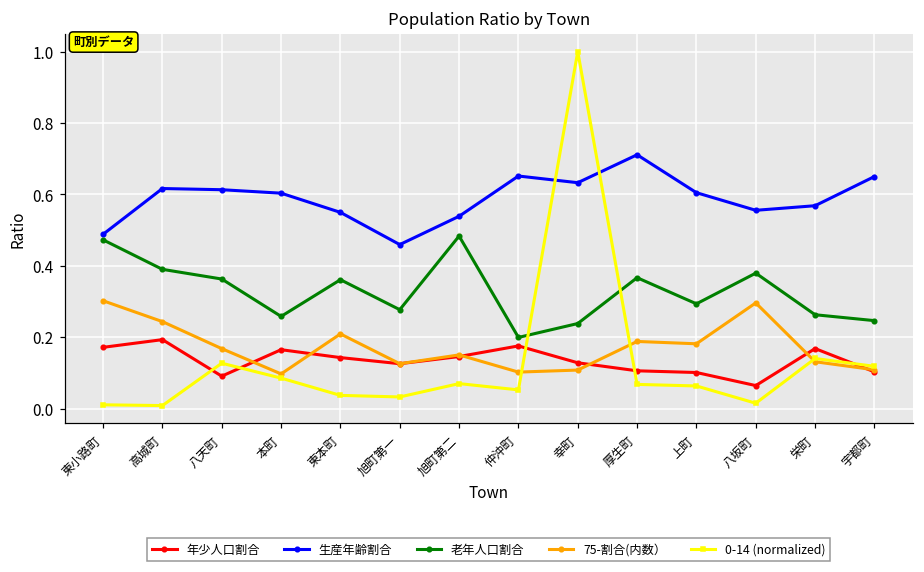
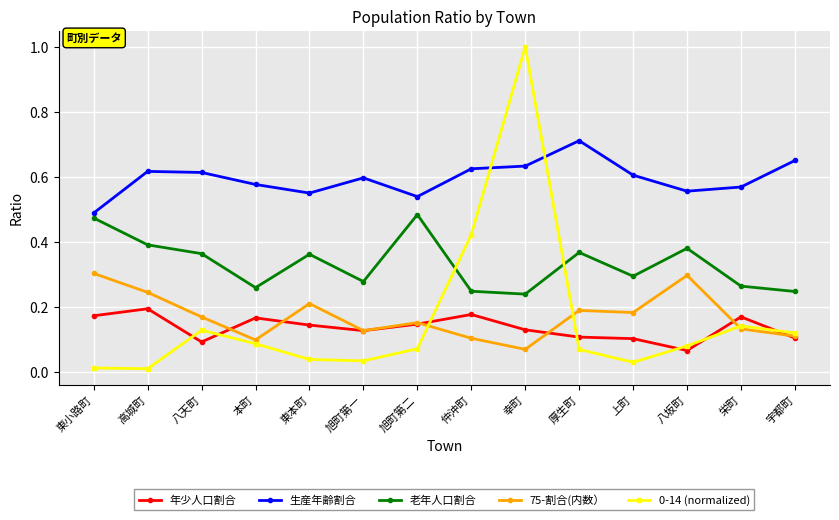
  {
    "年少人口割合": {
      "東小路町": 0.17,
      "高城町": 0.19,
      "八天町": 0.09,
      "本町": 0.17,
      "東本町": 0.14,
      "仲沖町": 0.18,
      "幸町": 0.13,
      "厚生町": 0.11,
      "上町": 0.10,
      "八坂町": 0.06,
      "栄町": 0.17
    },
    "生産年齢割合": {
      "東小路町": 0.49,
      "高城町": 0.62,
      "八天町": 0.61,
-     "本町": 0.60,
+     "本町": 0.58,
      "東本町": 0.55,
-     "旭町第一": 0.46,
+     "旭町第一": 0.60,
      "旭町第二": 0.54,
-     "仲沖町": 0.65,
+     "仲沖町": 0.62,
      "幸町": 0.63,
      "厚生町": 0.71,
      "上町": 0.60,
      "八坂町": 0.56,
      "栄町": 0.57,
      "宇都町": 0.65
    },
    "老年人口割合": {
      "東小路町": 0.47,
      "高城町": 0.39,
      "八天町": 0.36,
      "本町": 0.26,
      "東本町": 0.36,
      "旭町第一": 0.28,
      "旭町第二": 0.48,
-     "仲沖町": 0.20,
+     "仲沖町": 0.25,
      "幸町": 0.24,
      "厚生町": 0.37,
      "上町": 0.29,
      "八坂町": 0.38,
      "栄町": 0.26,
      "宇都町": 0.25
    },
    "75-割合(内数）": {
      "東小路町": 0.30,
      "高城町": 0.24,
      "八天町": 0.17,
      "本町": 0.10,
      "東本町": 0.21,
      "仲沖町": 0.10,
-     "幸町": 0.11,
+     "幸町": 0.07,
      "厚生町": 0.19,
      "上町": 0.18,
      "八坂町": 0.30,
      "栄町": 0.13
    },
    "0-14 (normalized)": {
      "東小路町": 0.01,
      "高城町": 0.01,
      "八天町": 0.13,
      "本町": 0.09,
      "東本町": 0.04,
      "旭町第一": 0.03,
      "旭町第二": 0.07,
-     "仲沖町": 0.05,
+     "仲沖町": 0.42,
      "幸町": 1.00,
      "厚生町": 0.07,
-     "上町": 0.06,
-     "八坂町": 0.02,
+     "上町": 0.03,
+     "八坂町": 0.08,
      "栄町": 0.14,
      "宇都町": 0.12
    }
  }
